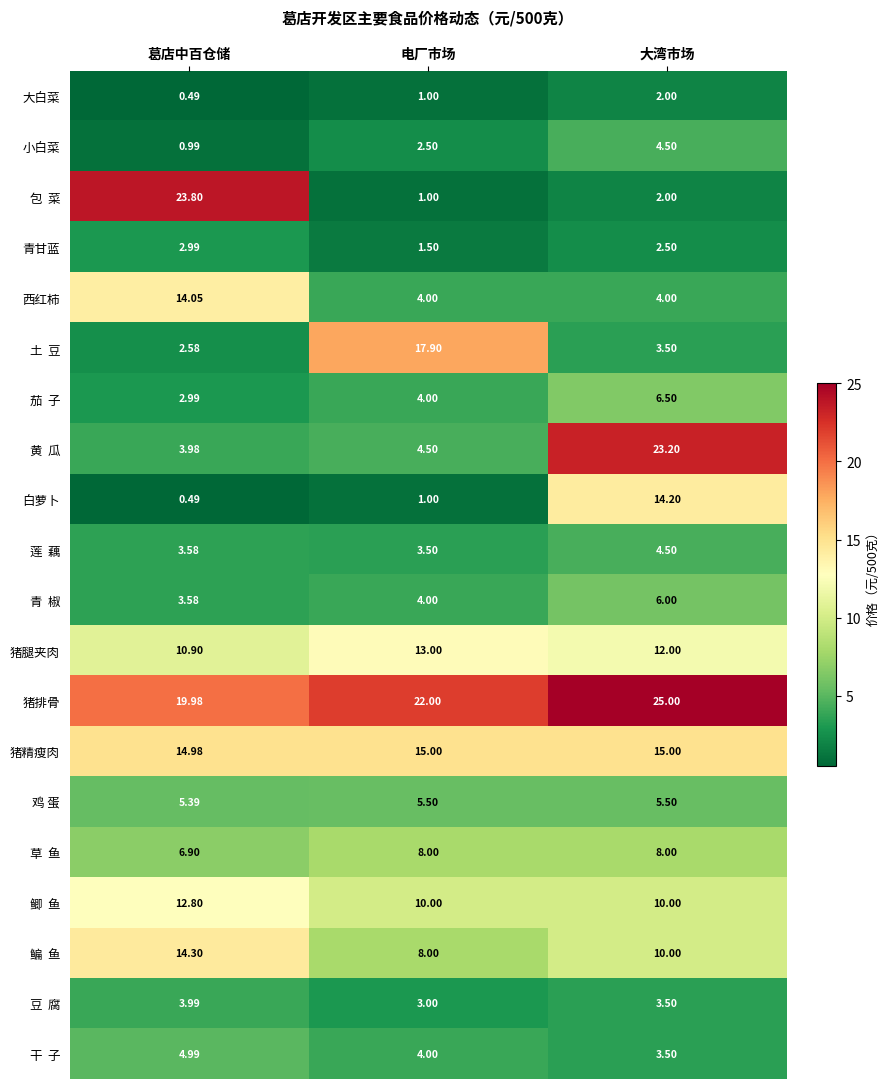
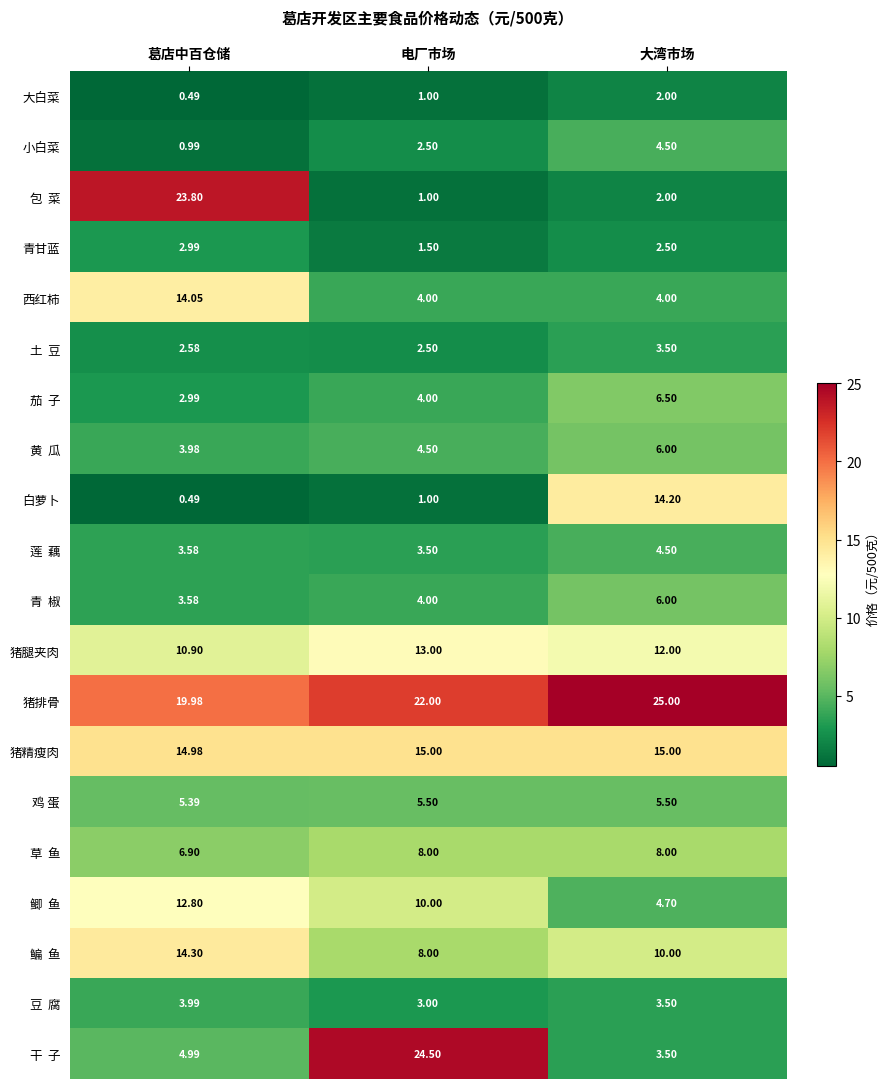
  {
    "大白菜": {
      "葛店中百仓储": 0.49,
      "电厂市场": 1.00,
      "大湾市场": 2.00
    },
    "小白菜": {
      "葛店中百仓储": 0.99,
      "电厂市场": 2.50,
      "大湾市场": 4.50
    },
    "包 菜": {
      "葛店中百仓储": 23.80,
      "电厂市场": 1.00,
      "大湾市场": 2.00
    },
    "青甘蓝": {
      "葛店中百仓储": 2.99,
      "电厂市场": 1.50,
      "大湾市场": 2.50
    },
    "西红柿": {
      "葛店中百仓储": 14.05,
      "电厂市场": 4.00,
      "大湾市场": 4.00
    },
    "土 豆": {
      "葛店中百仓储": 2.58,
-     "电厂市场": 17.90,
+     "电厂市场": 2.50,
      "大湾市场": 3.50
    },
    "茄 子": {
      "葛店中百仓储": 2.99,
      "电厂市场": 4.00,
      "大湾市场": 6.50
    },
    "黄 瓜": {
      "葛店中百仓储": 3.98,
      "电厂市场": 4.50,
-     "大湾市场": 23.20
+     "大湾市场": 6.00
    },
    "白萝卜": {
      "葛店中百仓储": 0.49,
      "电厂市场": 1.00,
      "大湾市场": 14.20
    },
    "莲 藕": {
      "葛店中百仓储": 3.58,
      "电厂市场": 3.50,
      "大湾市场": 4.50
    },
    "青 椒": {
      "葛店中百仓储": 3.58,
      "电厂市场": 4.00,
      "大湾市场": 6.00
    },
    "猪腿夹肉": {
      "葛店中百仓储": 10.90,
      "电厂市场": 13.00,
      "大湾市场": 12.00
    },
    "猪排骨": {
      "葛店中百仓储": 19.98,
      "电厂市场": 22.00,
      "大湾市场": 25.00
    },
    "猪精瘦肉": {
      "葛店中百仓储": 14.98,
      "电厂市场": 15.00,
      "大湾市场": 15.00
    },
    "鸡 蛋": {
      "葛店中百仓储": 5.39,
      "电厂市场": 5.50,
      "大湾市场": 5.50
    },
    "草 鱼": {
      "葛店中百仓储": 6.90,
      "电厂市场": 8.00,
      "大湾市场": 8.00
    },
    "鲫 鱼": {
      "葛店中百仓储": 12.80,
      "电厂市场": 10.00,
-     "大湾市场": 10.00
+     "大湾市场": 4.70
    },
    "鳊 鱼": {
      "葛店中百仓储": 14.30,
      "电厂市场": 8.00,
      "大湾市场": 10.00
    },
    "豆 腐": {
      "葛店中百仓储": 3.99,
      "电厂市场": 3.00,
      "大湾市场": 3.50
    },
    "干 子": {
      "葛店中百仓储": 4.99,
-     "电厂市场": 4.00,
+     "电厂市场": 24.50,
      "大湾市场": 3.50
    }
  }
